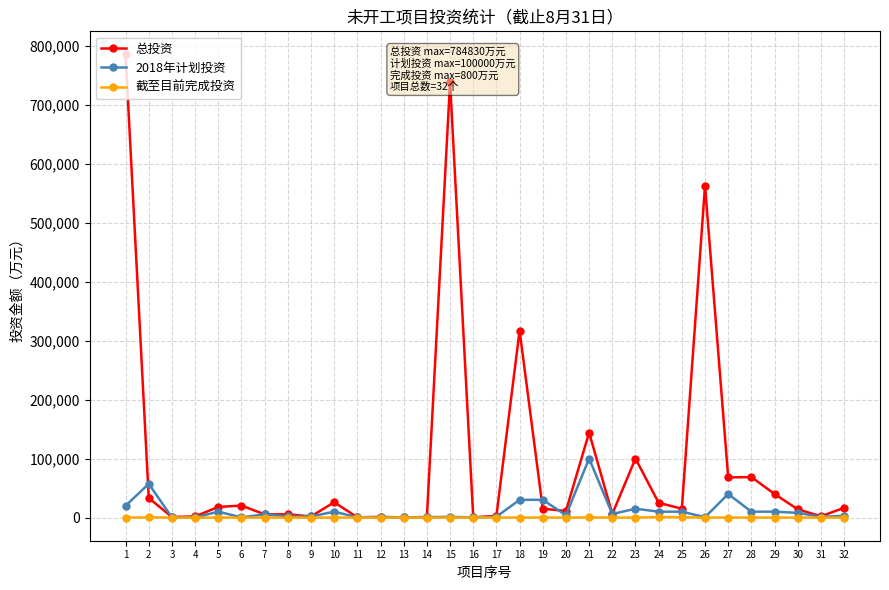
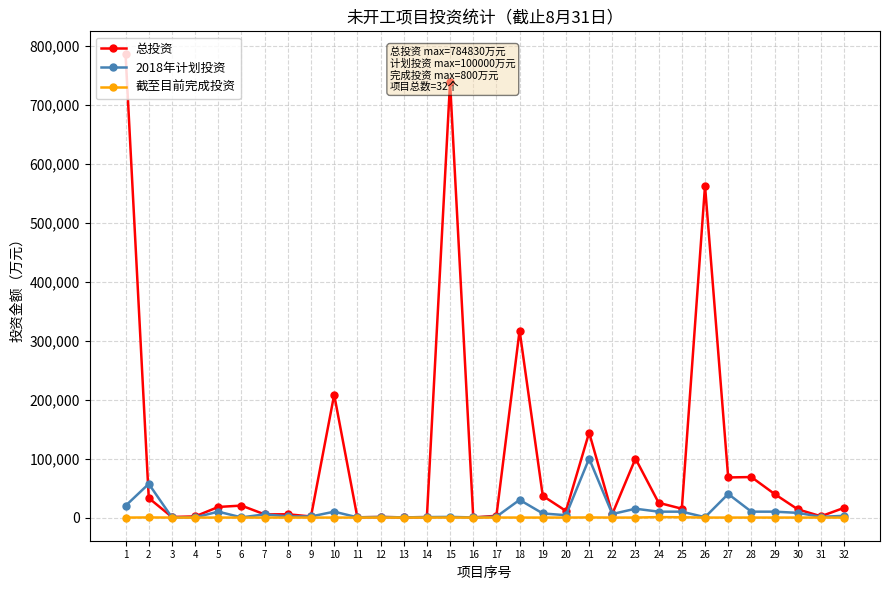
  {
    "总投资": {
      "2": "30,000",
      "5": "20,000",
      "6": "20,000",
-     "10": "30,000",
+     "10": "210,000",
      "18": "320,000",
-     "19": "20,000",
+     "19": "40,000",
      "20": "10,000",
      "21": "140,000",
      "23": "100,000",
      "24": "30,000",
      "25": "20,000",
      "26": "560,000",
      "27": "70,000",
      "28": "70,000",
      "29": "40,000",
      "30": "10,000",
      "32": "20,000"
    },
    "2018年计划投资": {
      "1": "20,000",
      "2": "60,000",
      "5": "10,000",
      "10": "10,000",
      "18": "30,000",
-     "19": "30,000",
+     "19": "10,000",
      "21": "100,000",
      "23": "20,000",
      "24": "10,000",
      "25": "10,000",
      "27": "40,000",
      "28": "10,000",
      "29": "10,000",
      "30": "10,000"
    },
    "截至目前完成投资": {
      "1": "0",
      "2": "0",
      "5": "0",
      "7": "0",
      "10": "0",
      "18": "0",
      "19": "0",
      "21": "0",
      "22": "0",
      "23": "0",
      "24": "0",
      "25": "0",
      "27": "0",
      "28": "0",
      "29": "0",
      "30": "0"
    }
  }
